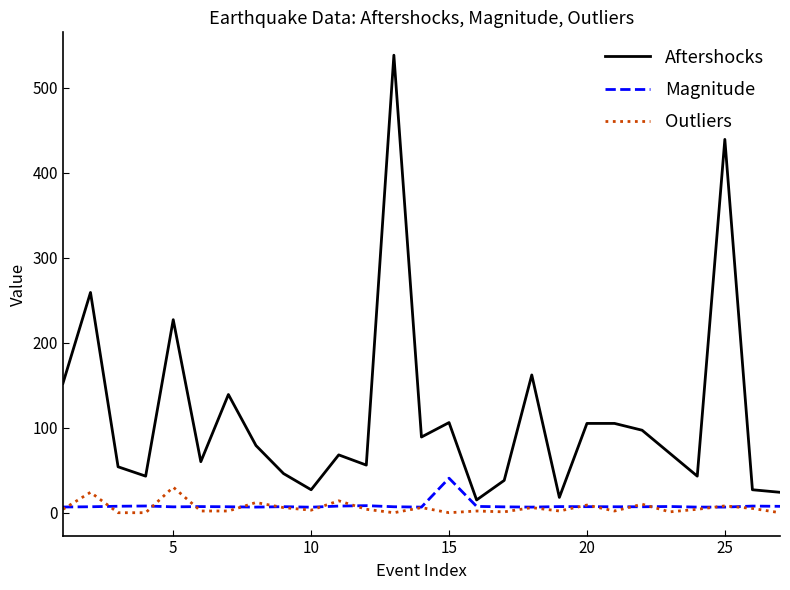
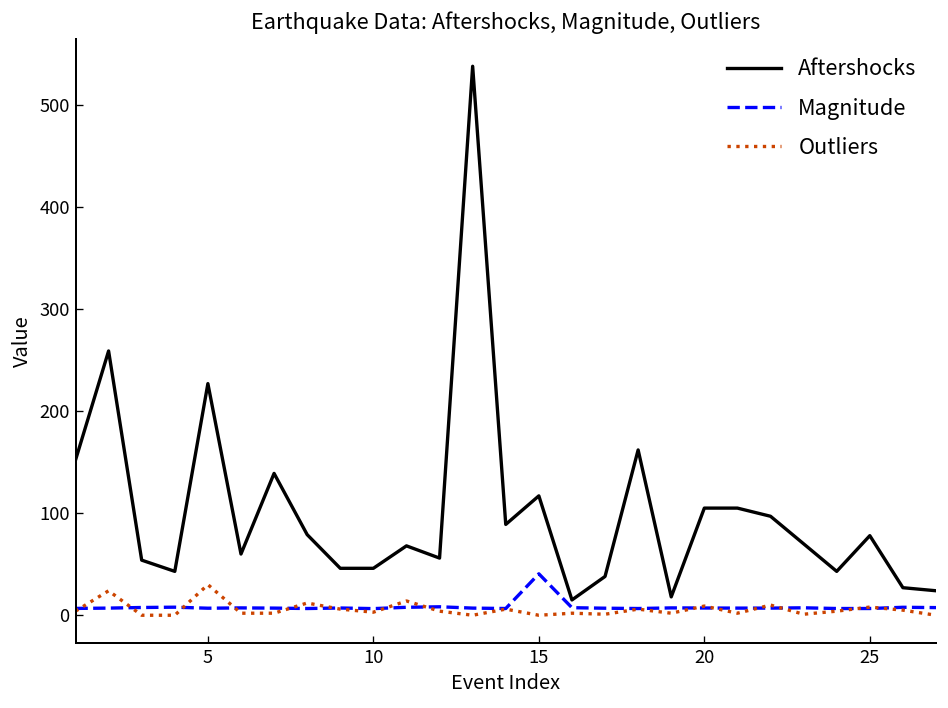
  {
    "Aftershocks": {
      "5": 230,
-     "10": 30,
-     "15": 110,
+     "10": 50,
+     "15": 120,
      "20": 110,
-     "25": 440
+     "25": 80
    },
    "Magnitude": {
      "5": 10,
      "10": 10,
      "15": 40
    },
    "Outliers": {
      "5": 30,
      "10": 0,
      "15": 0
    }
  }
